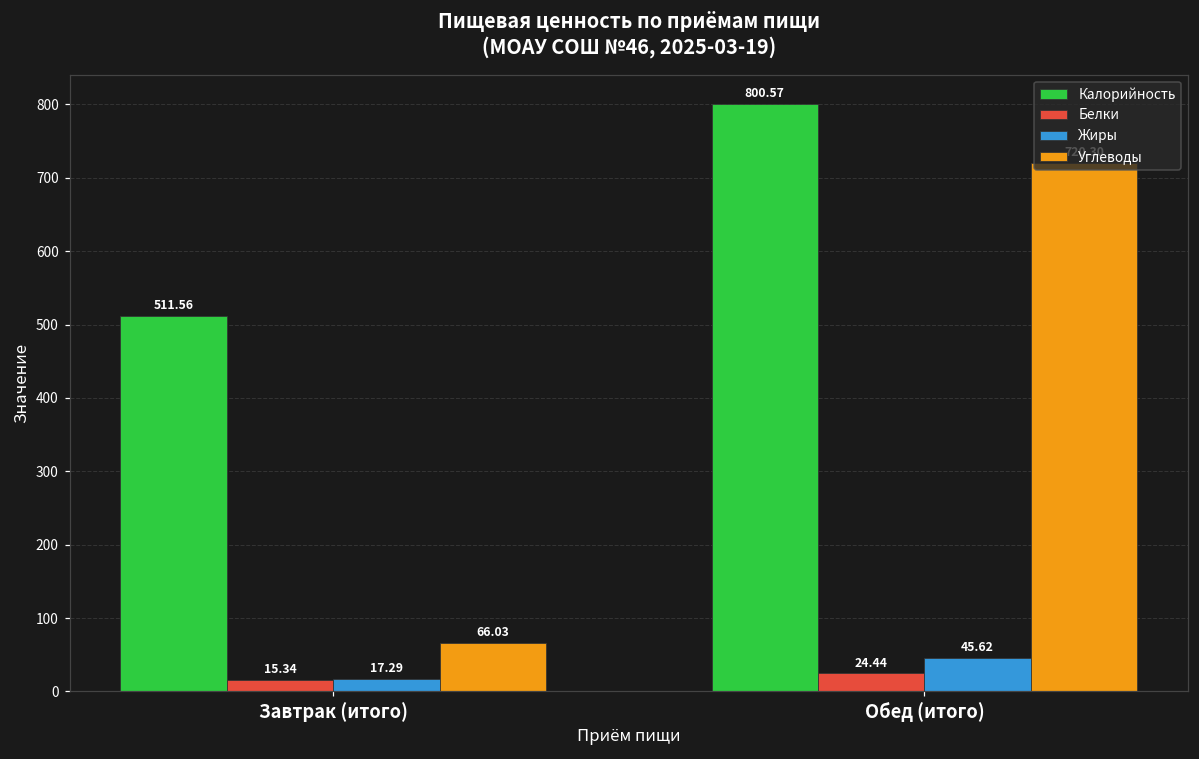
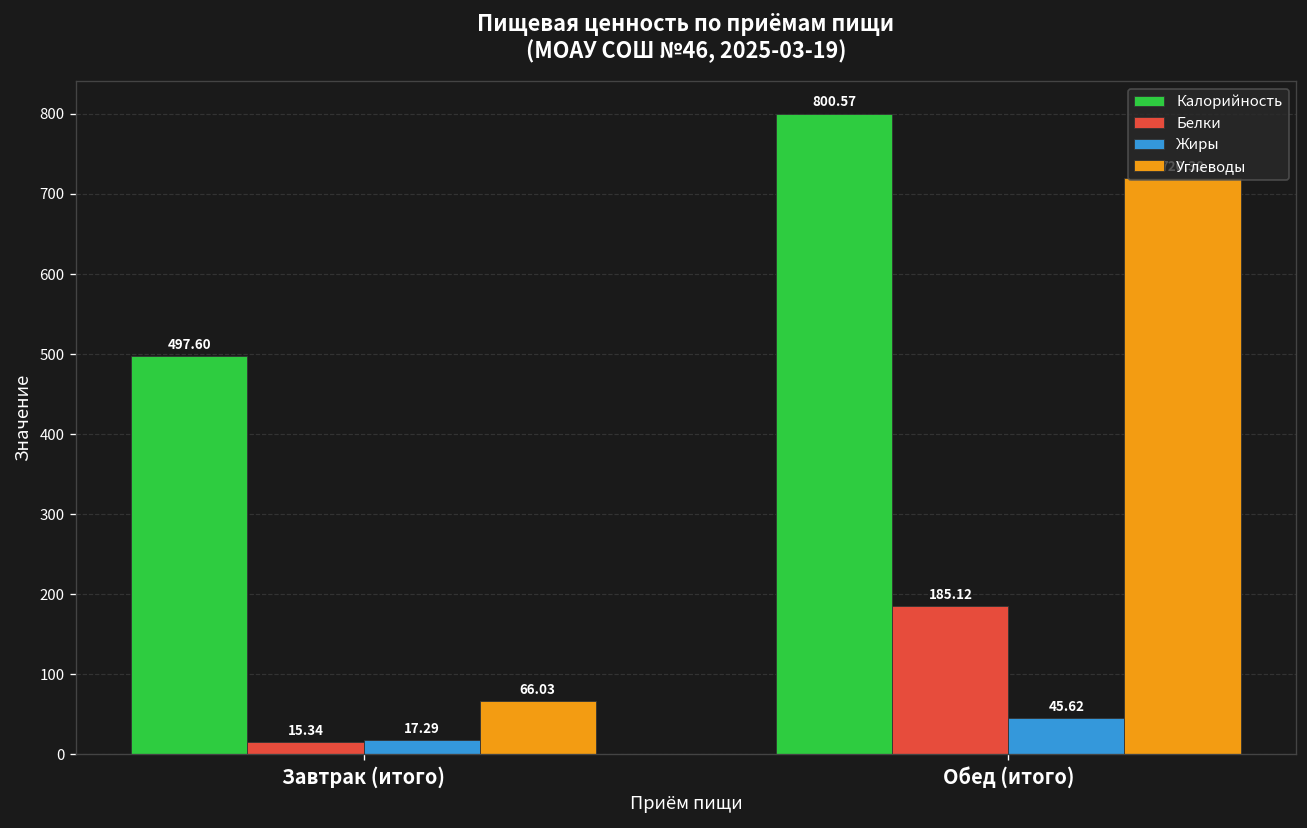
  {
    "Калорийность": {
-     "Завтрак (итого)": 511.56,
+     "Завтрак (итого)": 497.60,
      "Обед (итого)": 800.57
    },
    "Белки": {
      "Завтрак (итого)": 15.34,
-     "Обед (итого)": 24.44
+     "Обед (итого)": 185.12
    },
    "Жиры": {
      "Завтрак (итого)": 17.29,
      "Обед (итого)": 45.62
    },
    "Углеводы": {
      "Завтрак (итого)": 66.03
    }
  }
